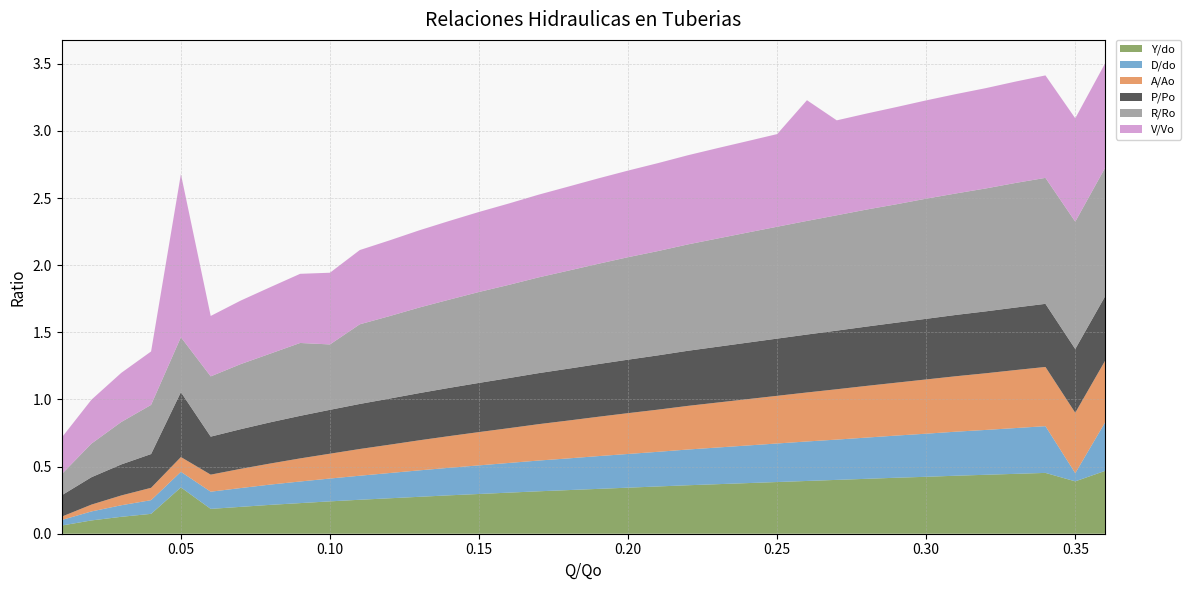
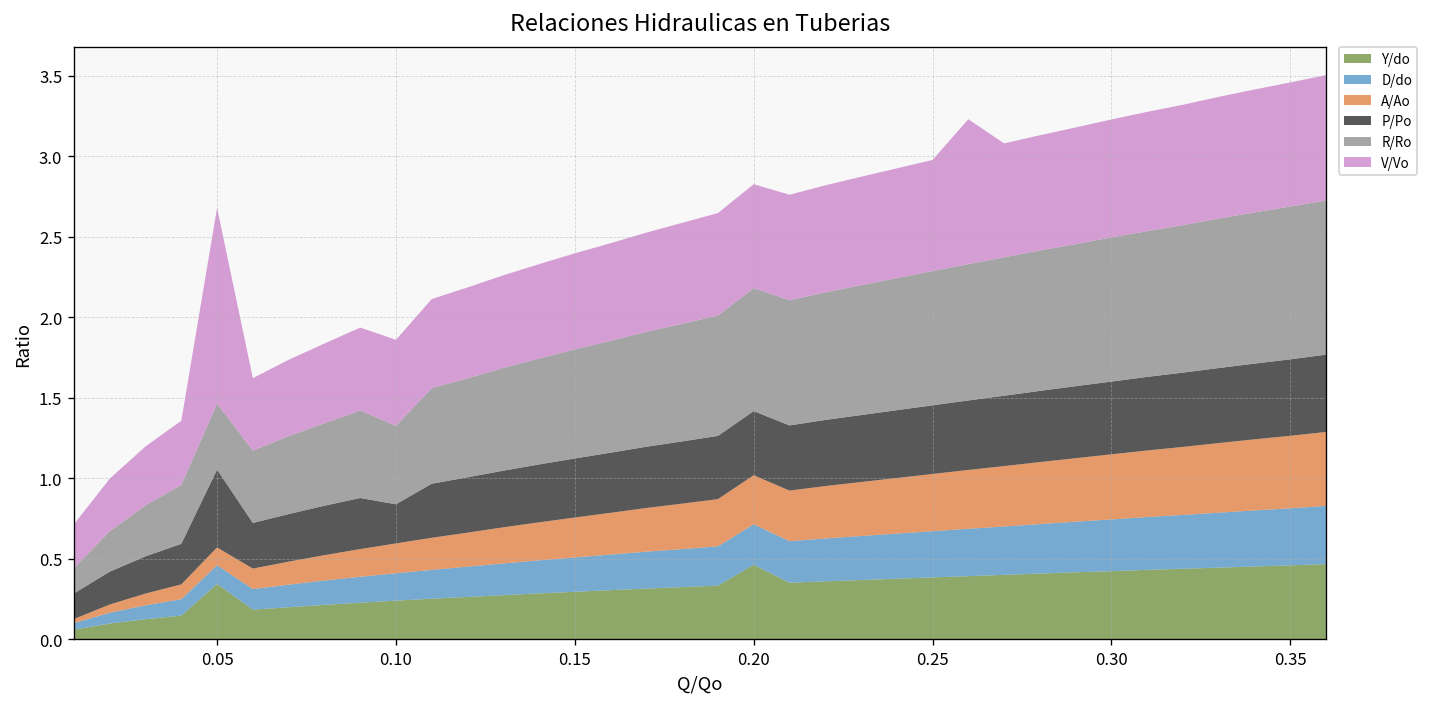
  {
    "Y/do": {
      "0.05": 0.35,
      "0.10": 0.24,
      "0.15": 0.30,
-     "0.20": 0.34,
+     "0.20": 0.46,
      "0.25": 0.39,
      "0.30": 0.42,
-     "0.35": 0.39
+     "0.35": 0.46
    },
    "D/do": {
      "0.05": 0.12,
      "0.10": 0.17,
      "0.15": 0.21,
      "0.20": 0.25,
      "0.25": 0.29,
      "0.30": 0.32,
-     "0.35": 0.06
+     "0.35": 0.35
    },
    "A/Ao": {
      "0.05": 0.11,
      "0.10": 0.19,
      "0.15": 0.25,
      "0.20": 0.30,
      "0.25": 0.36,
      "0.30": 0.40,
      "0.35": 0.45
    },
    "P/Po": {
      "0.05": 0.48,
-     "0.10": 0.33,
+     "0.10": 0.24,
      "0.15": 0.37,
      "0.20": 0.40,
      "0.25": 0.43,
      "0.30": 0.45,
      "0.35": 0.47
    },
    "R/Ro": {
      "0.05": 0.41,
      "0.10": 0.49,
      "0.15": 0.68,
      "0.20": 0.76,
      "0.25": 0.83,
      "0.30": 0.89,
      "0.35": 0.95
    },
    "V/Vo": {
      "0.05": 1.22,
      "0.10": 0.53,
      "0.15": 0.60,
      "0.20": 0.65,
      "0.25": 0.69,
      "0.30": 0.73,
      "0.35": 0.77
    }
  }
